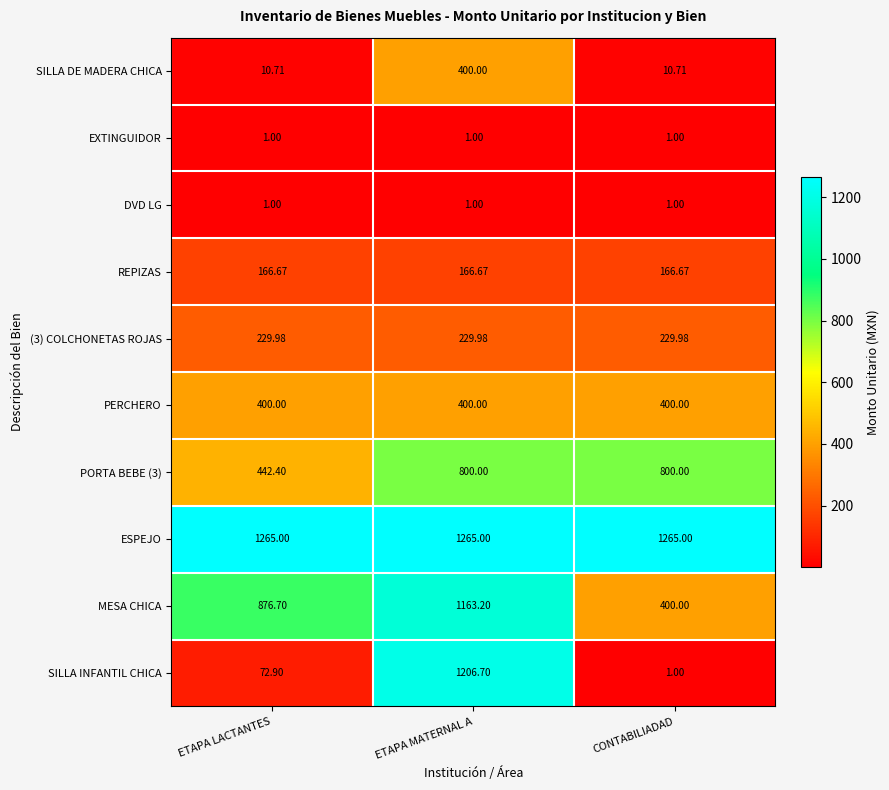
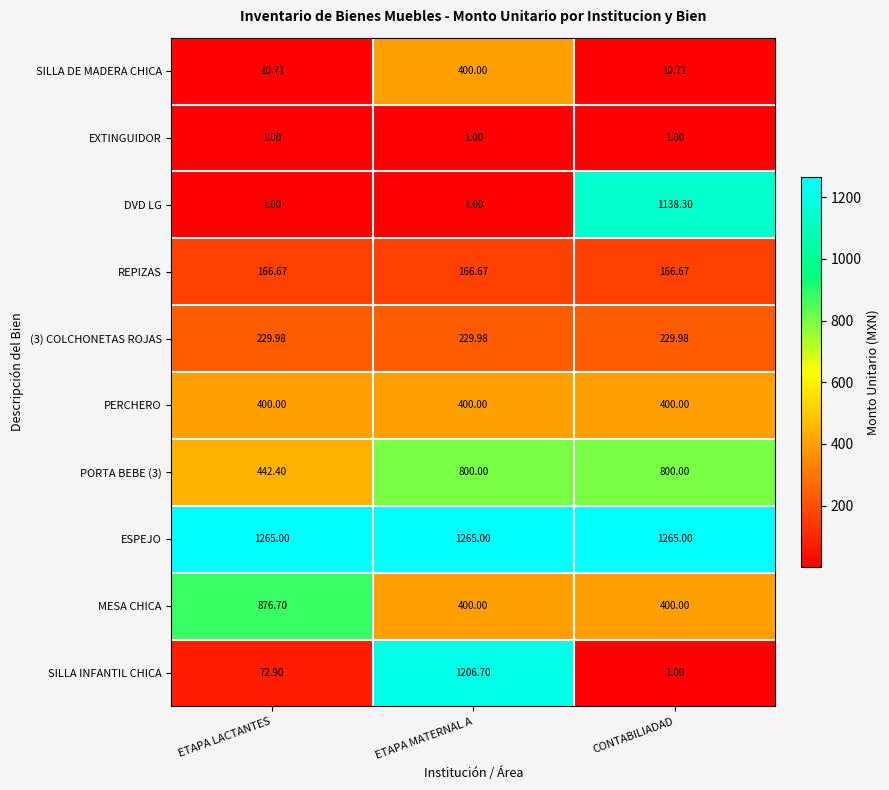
  {
    "SILLA DE MADERA CHICA": {
      "ETAPA LACTANTES": 10.71,
      "ETAPA MATERNAL A": 400.00,
      "CONTABILIADAD": 10.71
    },
    "EXTINGUIDOR": {
      "ETAPA LACTANTES": 1.00,
      "ETAPA MATERNAL A": 1.00,
      "CONTABILIADAD": 1.00
    },
    "DVD LG": {
      "ETAPA LACTANTES": 1.00,
      "ETAPA MATERNAL A": 1.00,
-     "CONTABILIADAD": 1.00
+     "CONTABILIADAD": 1138.30
    },
    "REPIZAS": {
      "ETAPA LACTANTES": 166.67,
      "ETAPA MATERNAL A": 166.67,
      "CONTABILIADAD": 166.67
    },
    "(3) COLCHONETAS ROJAS": {
      "ETAPA LACTANTES": 229.98,
      "ETAPA MATERNAL A": 229.98,
      "CONTABILIADAD": 229.98
    },
    "PERCHERO": {
      "ETAPA LACTANTES": 400.00,
      "ETAPA MATERNAL A": 400.00,
      "CONTABILIADAD": 400.00
    },
    "PORTA BEBE (3)": {
      "ETAPA LACTANTES": 442.40,
      "ETAPA MATERNAL A": 800.00,
      "CONTABILIADAD": 800.00
    },
    "ESPEJO": {
      "ETAPA LACTANTES": 1265.00,
      "ETAPA MATERNAL A": 1265.00,
      "CONTABILIADAD": 1265.00
    },
    "MESA CHICA": {
      "ETAPA LACTANTES": 876.70,
-     "ETAPA MATERNAL A": 1163.20,
+     "ETAPA MATERNAL A": 400.00,
      "CONTABILIADAD": 400.00
    },
    "SILLA INFANTIL CHICA": {
      "ETAPA LACTANTES": 72.90,
      "ETAPA MATERNAL A": 1206.70,
      "CONTABILIADAD": 1.00
    }
  }
